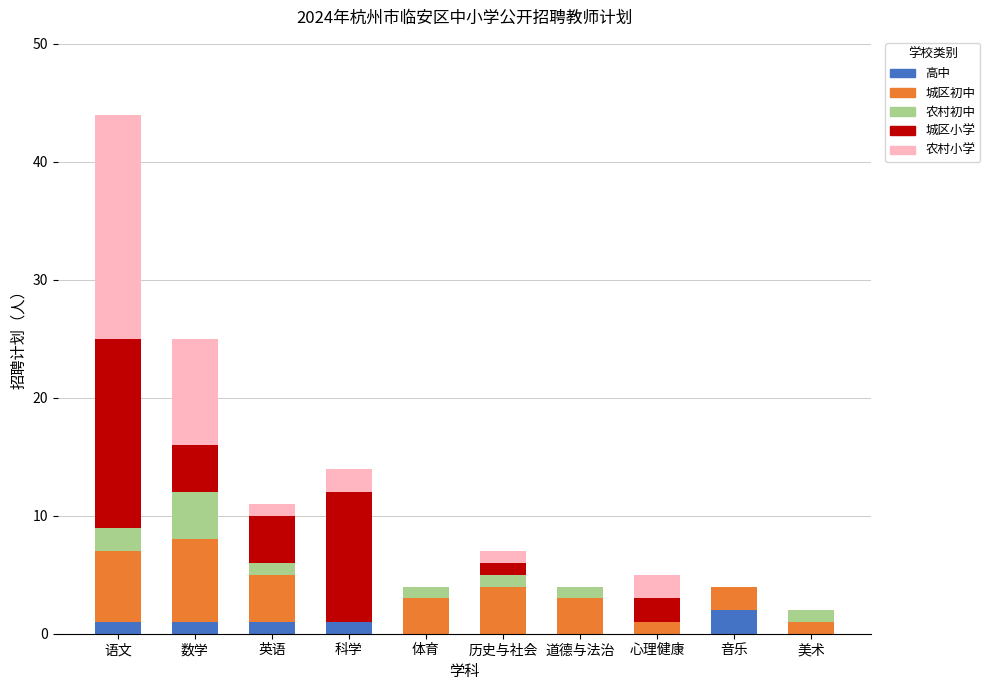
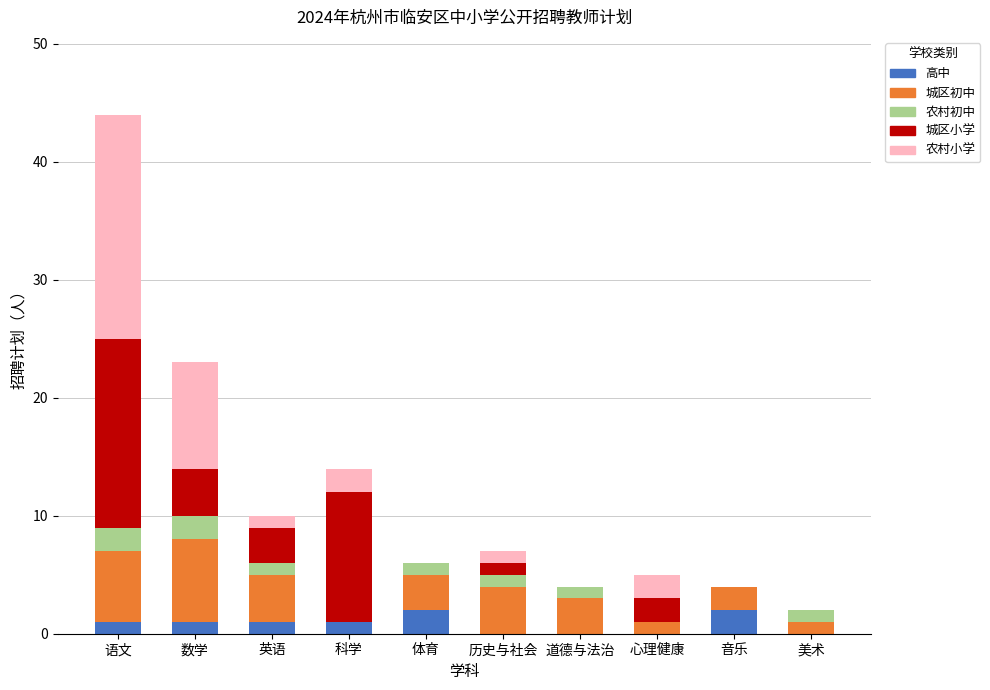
  {
    "高中": {
      "语文": 1,
      "数学": 1,
      "英语": 1,
      "科学": 1,
-     "体育": 0,
+     "体育": 2,
      "历史与社会": 0,
      "道德与法治": 0,
      "心理健康": 0,
      "音乐": 2,
      "美术": 0
    },
    "城区初中": {
      "语文": 6,
      "数学": 7,
      "英语": 4,
      "科学": 0,
      "体育": 3,
      "历史与社会": 4,
      "道德与法治": 3,
      "心理健康": 1,
      "音乐": 2,
      "美术": 1
    },
    "农村初中": {
      "语文": 2,
-     "数学": 4,
+     "数学": 2,
      "英语": 1,
      "科学": 0,
      "体育": 1,
      "历史与社会": 1,
      "道德与法治": 1,
      "心理健康": 0,
      "音乐": 0,
      "美术": 1
    },
    "城区小学": {
      "语文": 16,
      "数学": 4,
-     "英语": 4,
+     "英语": 3,
      "科学": 11,
      "体育": 0,
      "历史与社会": 1,
      "道德与法治": 0,
      "心理健康": 2,
      "音乐": 0,
      "美术": 0
    },
    "农村小学": {
      "语文": 19,
      "数学": 9,
      "英语": 1,
      "科学": 2,
      "体育": 0,
      "历史与社会": 1,
      "道德与法治": 0,
      "心理健康": 2,
      "音乐": 0,
      "美术": 0
    }
  }
